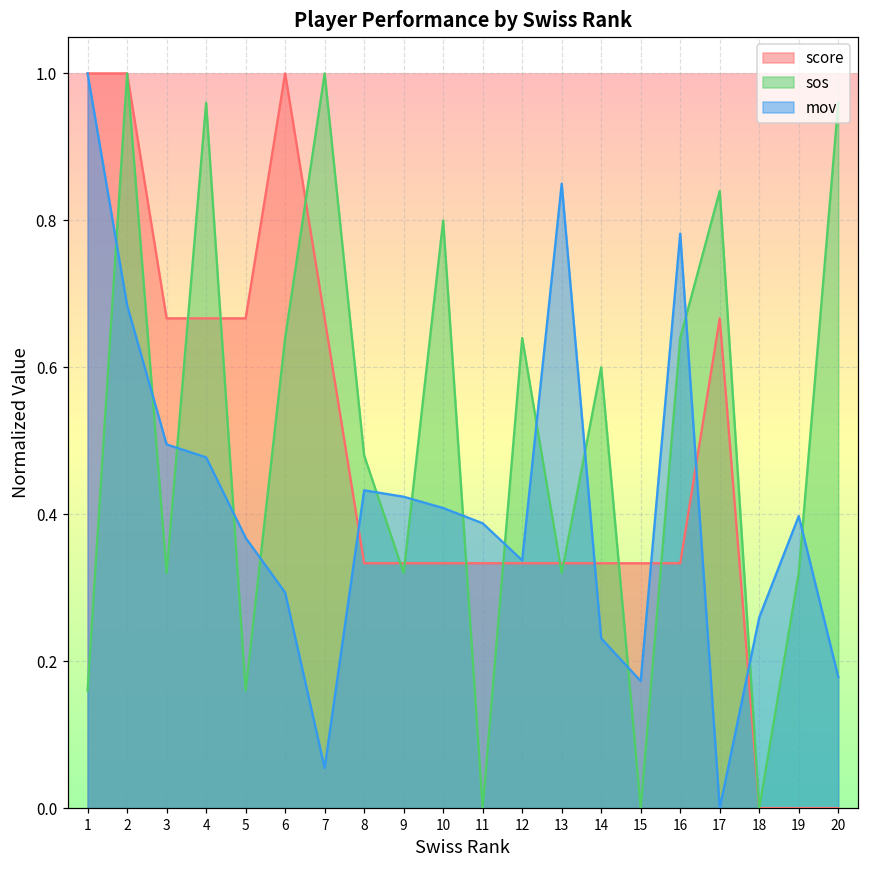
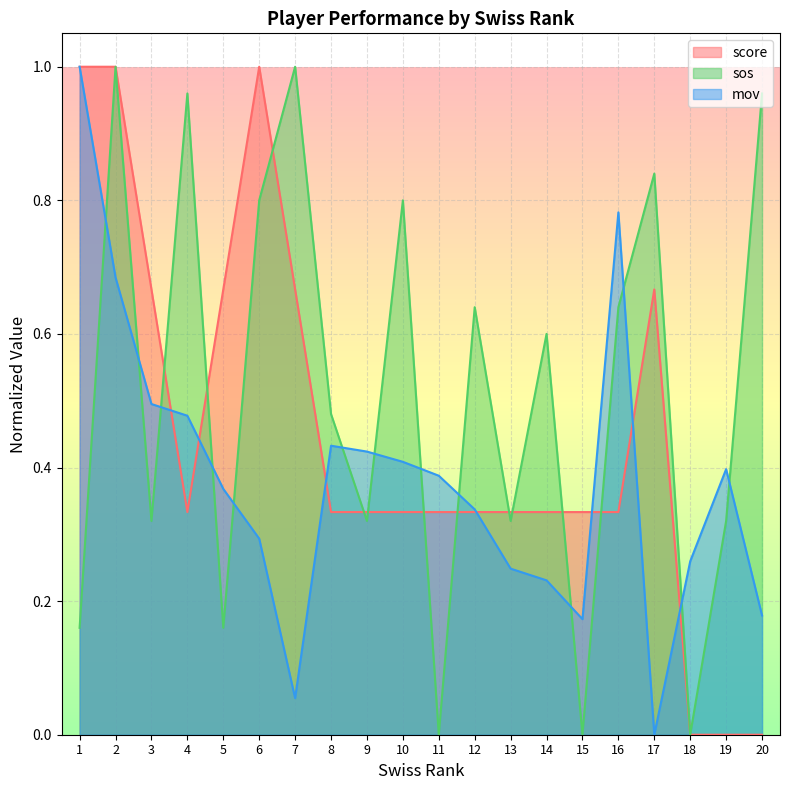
  {
    "score": {
      "3": 0.67,
-     "4": 0.67,
+     "4": 0.33,
      "5": 0.67,
      "6": 1.00,
      "7": 0.67,
      "8": 0.33,
      "9": 0.33,
      "10": 0.33,
      "11": 0.33,
      "12": 0.33,
      "13": 0.33,
      "14": 0.33,
      "15": 0.33,
      "16": 0.33,
      "17": 0.67,
      "19": 0.00,
      "20": 0.00
    },
    "sos": {
      "1": 0.16,
      "3": 0.32,
      "4": 0.96,
      "5": 0.16,
-     "6": 0.64,
+     "6": 0.80,
      "7": 1.00,
      "8": 0.48,
      "9": 0.32,
      "10": 0.80,
      "11": 0.00,
      "12": 0.64,
      "13": 0.32,
      "14": 0.60,
      "15": 0.00,
      "16": 0.64,
      "17": 0.84,
      "19": 0.32
    },
    "mov": {
      "2": 0.68,
      "3": 0.50,
      "4": 0.48,
      "5": 0.37,
      "6": 0.29,
      "7": 0.05,
      "8": 0.43,
      "9": 0.42,
      "10": 0.41,
      "11": 0.39,
      "12": 0.34,
-     "13": 0.85,
+     "13": 0.25,
      "14": 0.23,
      "15": 0.17,
      "16": 0.78,
      "17": 0.00,
      "18": 0.26,
      "19": 0.40,
      "20": 0.18
    }
  }
